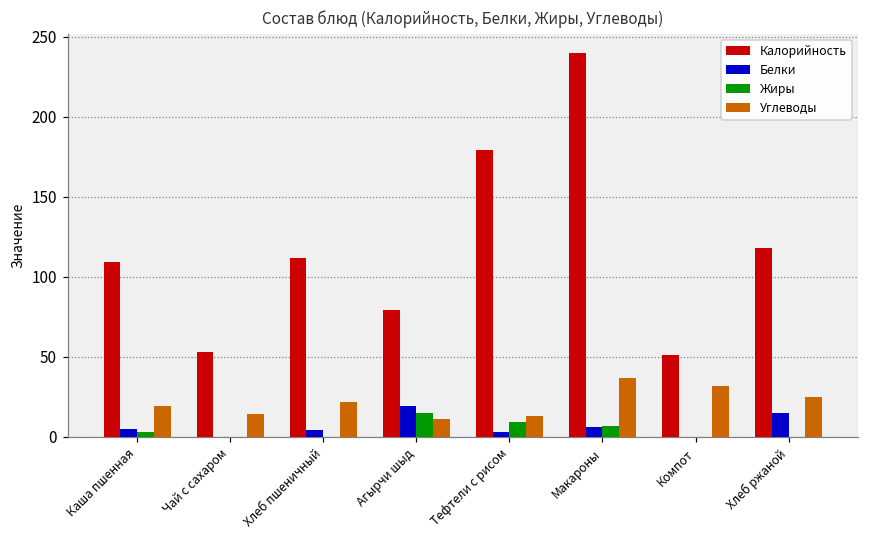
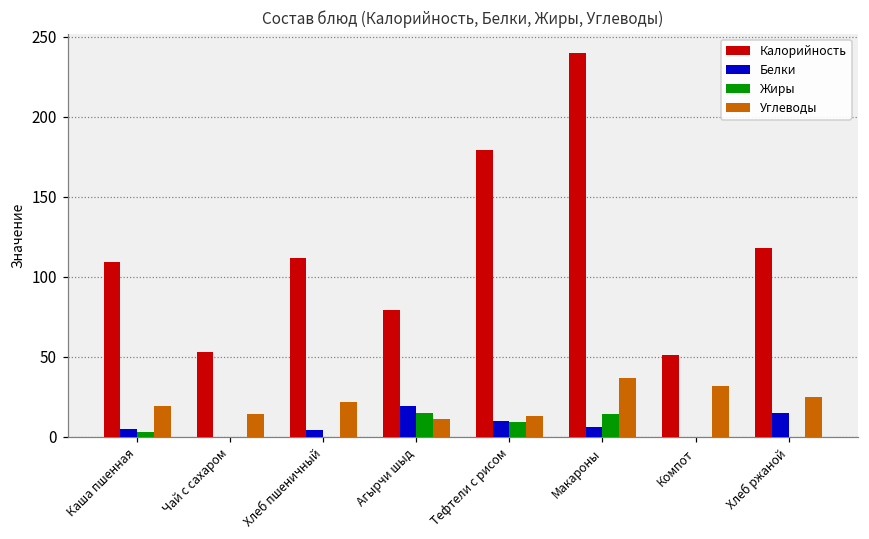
  {
    "Калорийность": {
      "Каша пшенная": 109,
      "Чай с сахаром": 53,
      "Хлеб пшеничный": 112,
      "Агырчи шыд": 79,
      "Тефтели с рисом": 179,
      "Макароны": 240,
      "Компот": 51,
      "Хлеб ржаной": 118
    },
    "Белки": {
      "Каша пшенная": 5,
      "Чай с сахаром": 0,
      "Хлеб пшеничный": 4,
      "Агырчи шыд": 19,
-     "Тефтели с рисом": 3,
+     "Тефтели с рисом": 10,
      "Макароны": 6,
      "Компот": 0,
      "Хлеб ржаной": 15
    },
    "Жиры": {
      "Каша пшенная": 3,
      "Чай с сахаром": 0,
      "Хлеб пшеничный": 0,
      "Агырчи шыд": 15,
      "Тефтели с рисом": 9,
-     "Макароны": 7,
+     "Макароны": 14,
      "Компот": 0,
      "Хлеб ржаной": 0
    },
    "Углеводы": {
      "Каша пшенная": 19,
      "Чай с сахаром": 14,
      "Хлеб пшеничный": 22,
      "Агырчи шыд": 11,
      "Тефтели с рисом": 13,
      "Макароны": 37,
      "Компот": 32,
      "Хлеб ржаной": 25
    }
  }
